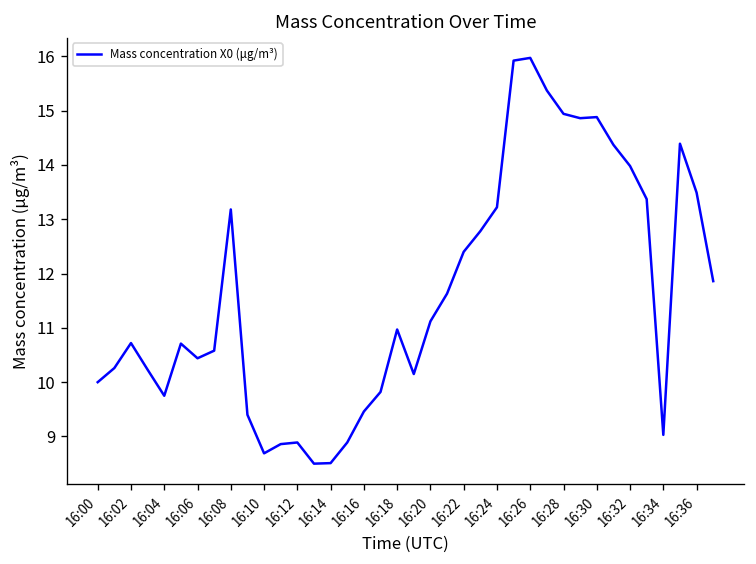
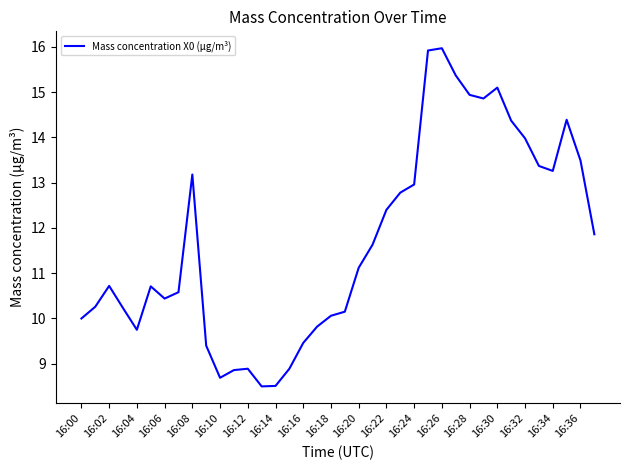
  {
    "16:00": 10.0,
    "16:02": 10.7,
    "16:04": 9.8,
    "16:06": 10.4,
    "16:08": 13.2,
    "16:10": 8.7,
    "16:12": 8.9,
    "16:14": 8.5,
    "16:16": 9.5,
-   "16:18": 11.0,
+   "16:18": 10.1,
    "16:20": 11.1,
    "16:22": 12.4,
-   "16:24": 13.2,
+   "16:24": 13.0,
    "16:26": 16.0,
    "16:28": 14.9,
-   "16:30": 14.9,
+   "16:30": 15.1,
    "16:32": 14.0,
-   "16:34": 9.0,
+   "16:34": 13.3,
    "16:36": 13.5
  }
